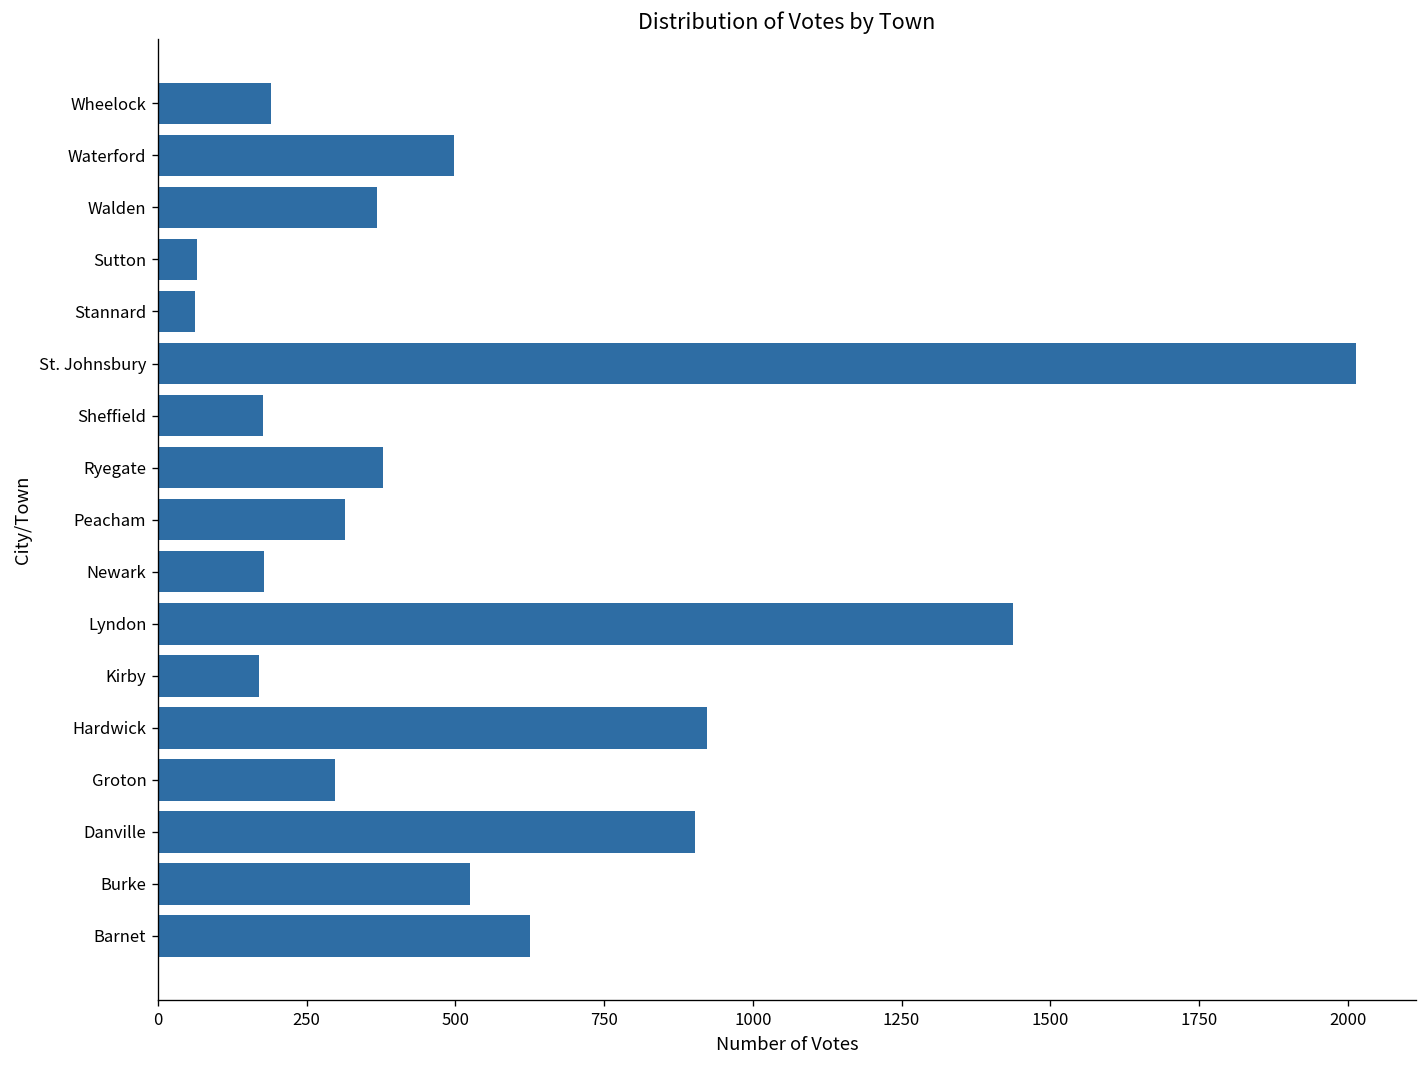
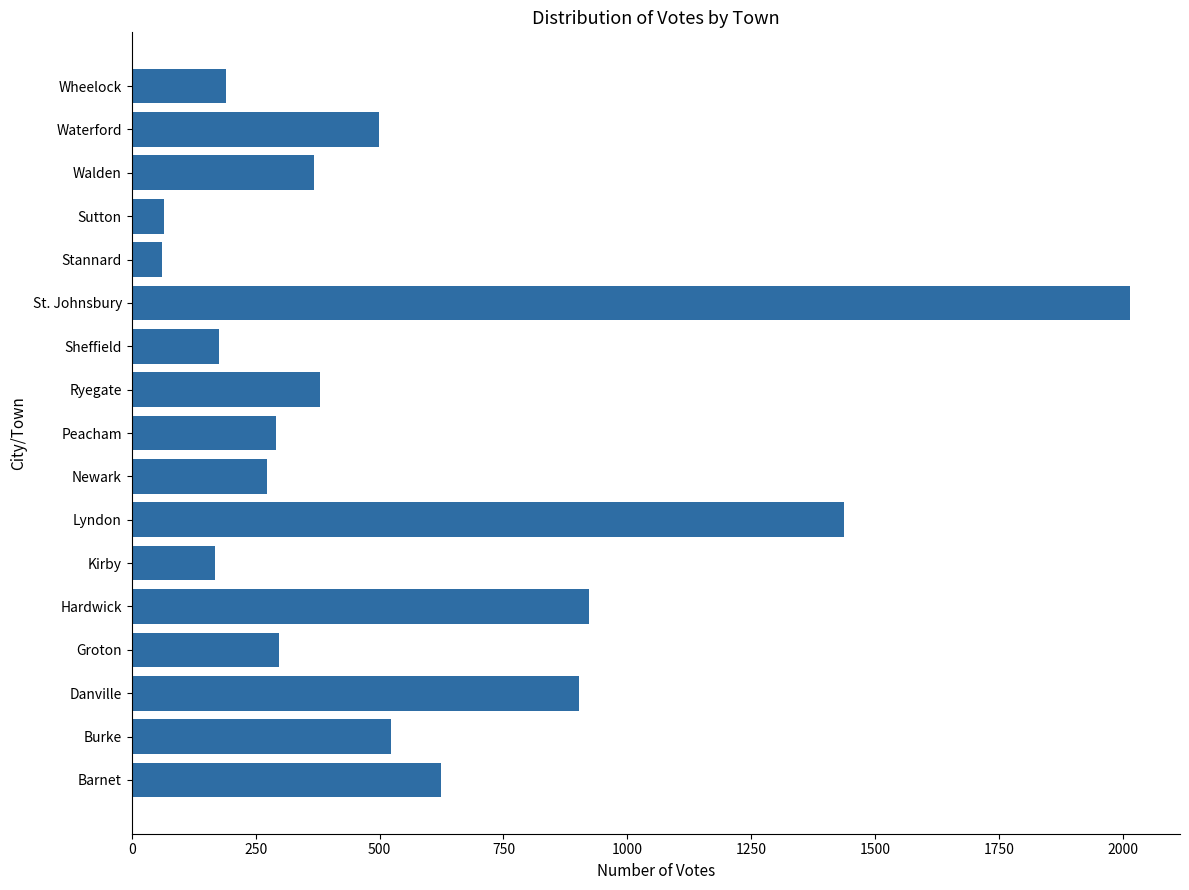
  {
    "Wheelock": 190,
    "Waterford": 500,
    "Walden": 370,
    "Sutton": 70,
    "Stannard": 60,
    "St. Johnsbury": 2010,
    "Sheffield": 180,
    "Ryegate": 380,
-   "Peacham": 310,
-   "Newark": 180,
+   "Peacham": 290,
+   "Newark": 270,
    "Lyndon": 1440,
    "Kirby": 170,
    "Hardwick": 920,
    "Groton": 300,
    "Danville": 900,
    "Burke": 520,
    "Barnet": 630
  }
